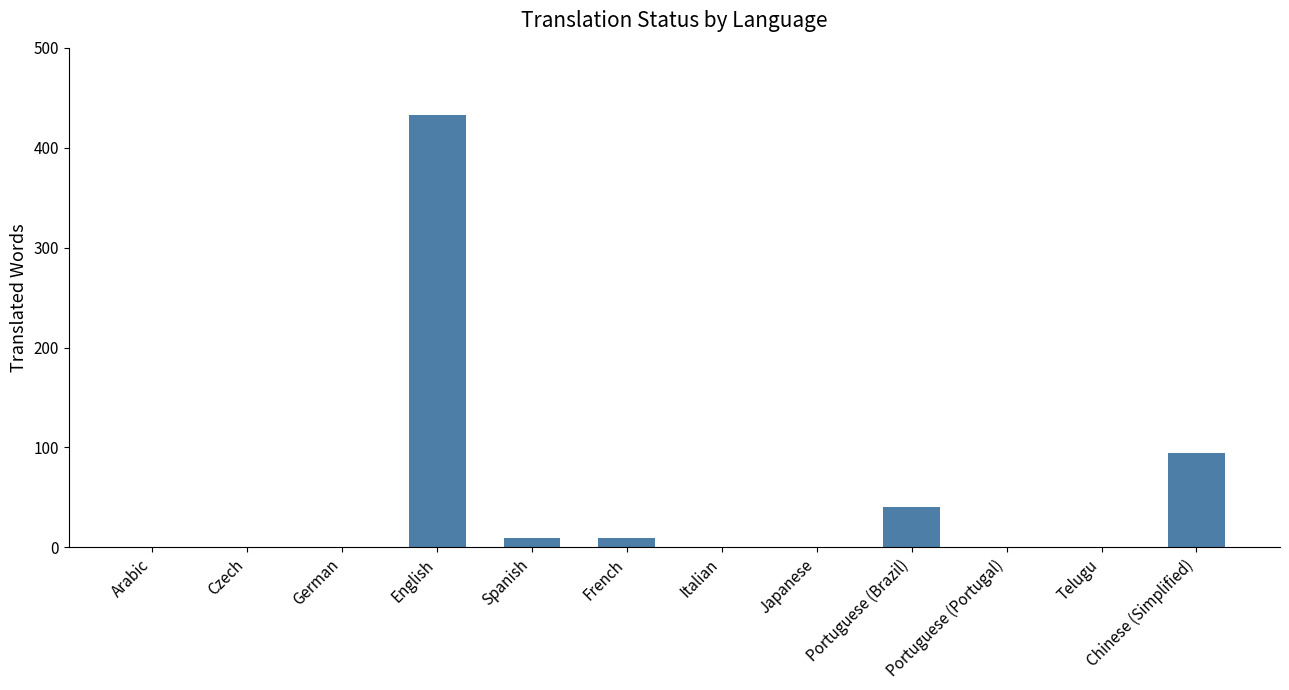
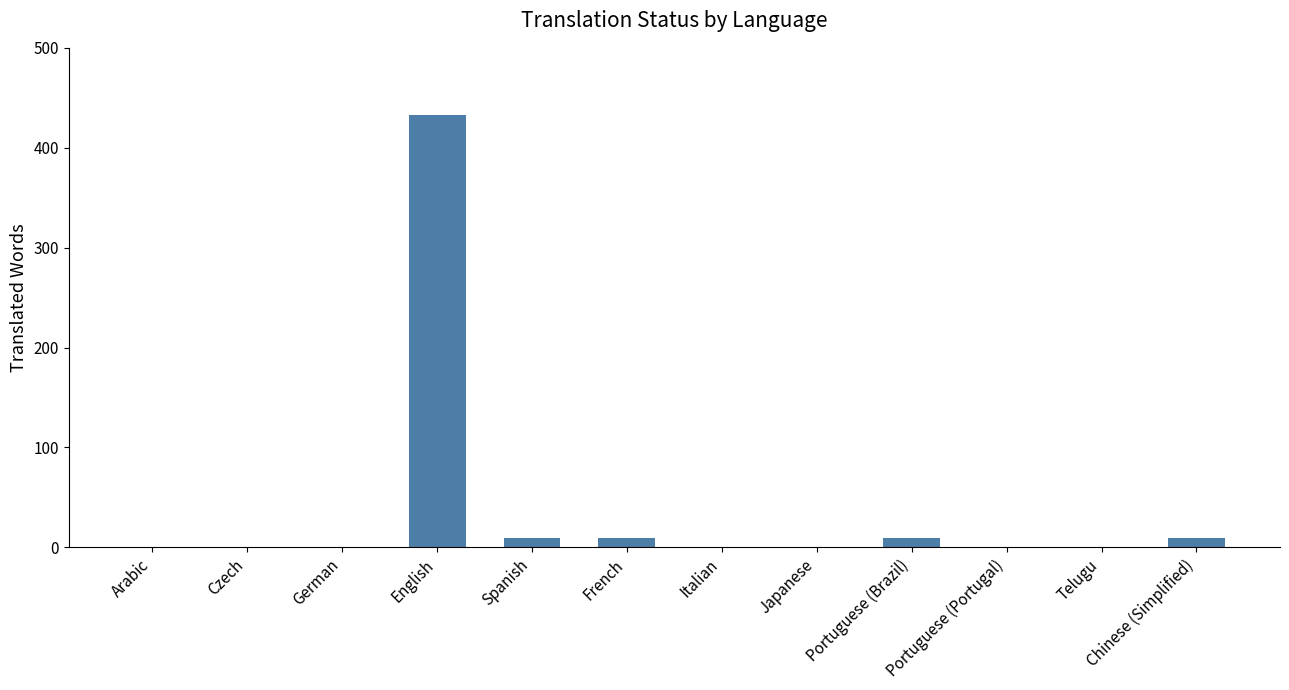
  {
    "Arabic": 0,
    "Czech": 0,
    "German": 0,
    "English": 430,
    "Spanish": 10,
    "French": 10,
    "Italian": 0,
    "Japanese": 0,
-   "Portuguese (Brazil)": 40,
+   "Portuguese (Brazil)": 10,
    "Portuguese (Portugal)": 0,
    "Telugu": 0,
-   "Chinese (Simplified)": 90
+   "Chinese (Simplified)": 10
  }
